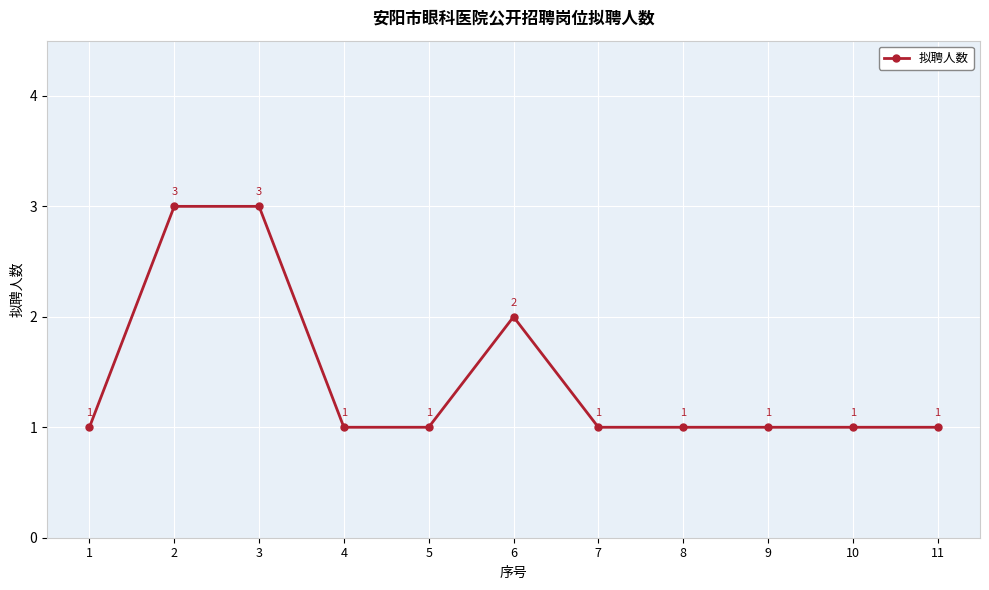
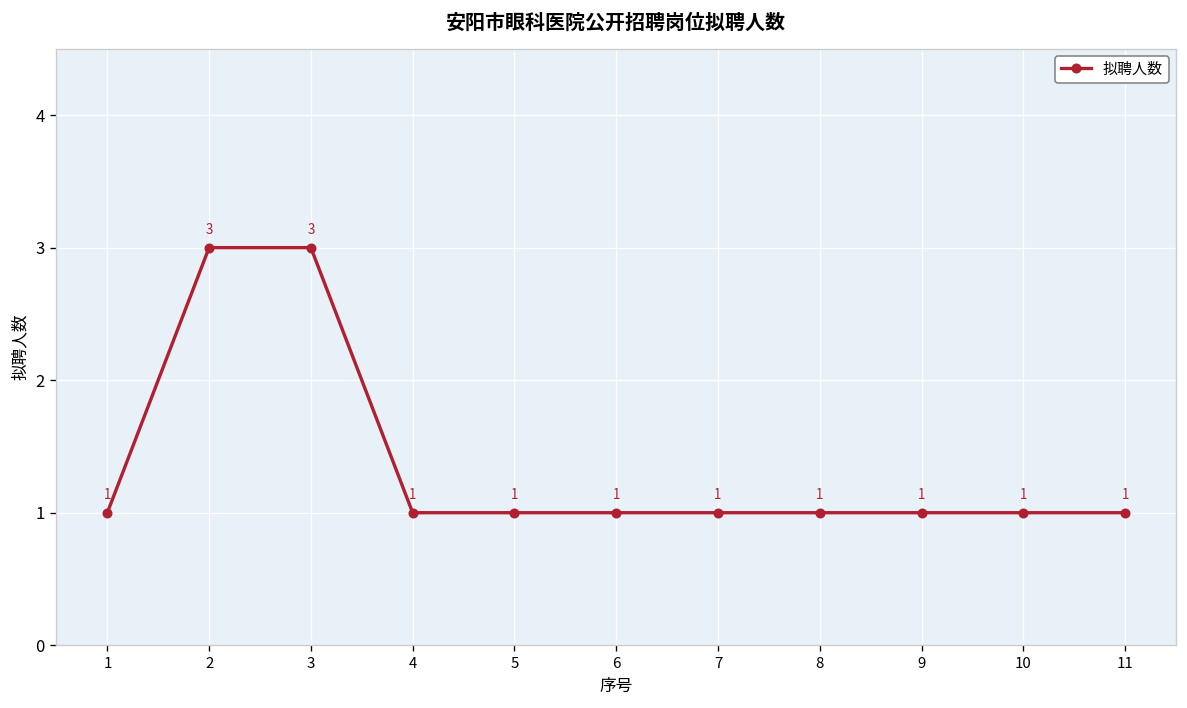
  {
    "1": 1,
    "2": 3,
    "3": 3,
    "4": 1,
    "5": 1,
-   "6": 2,
+   "6": 1,
    "7": 1,
    "8": 1,
    "9": 1,
    "10": 1,
    "11": 1
  }
